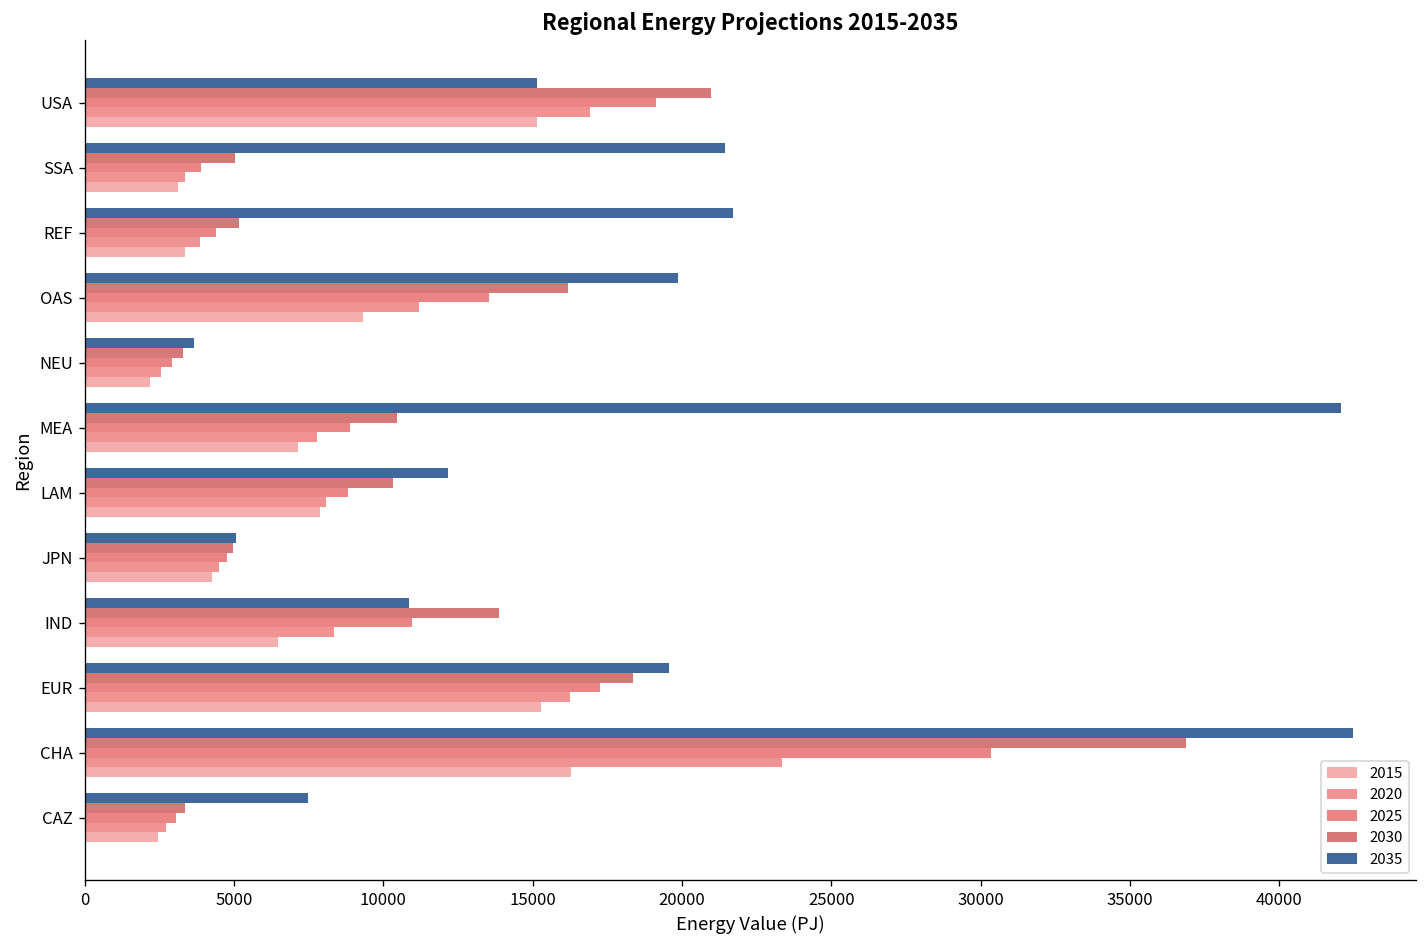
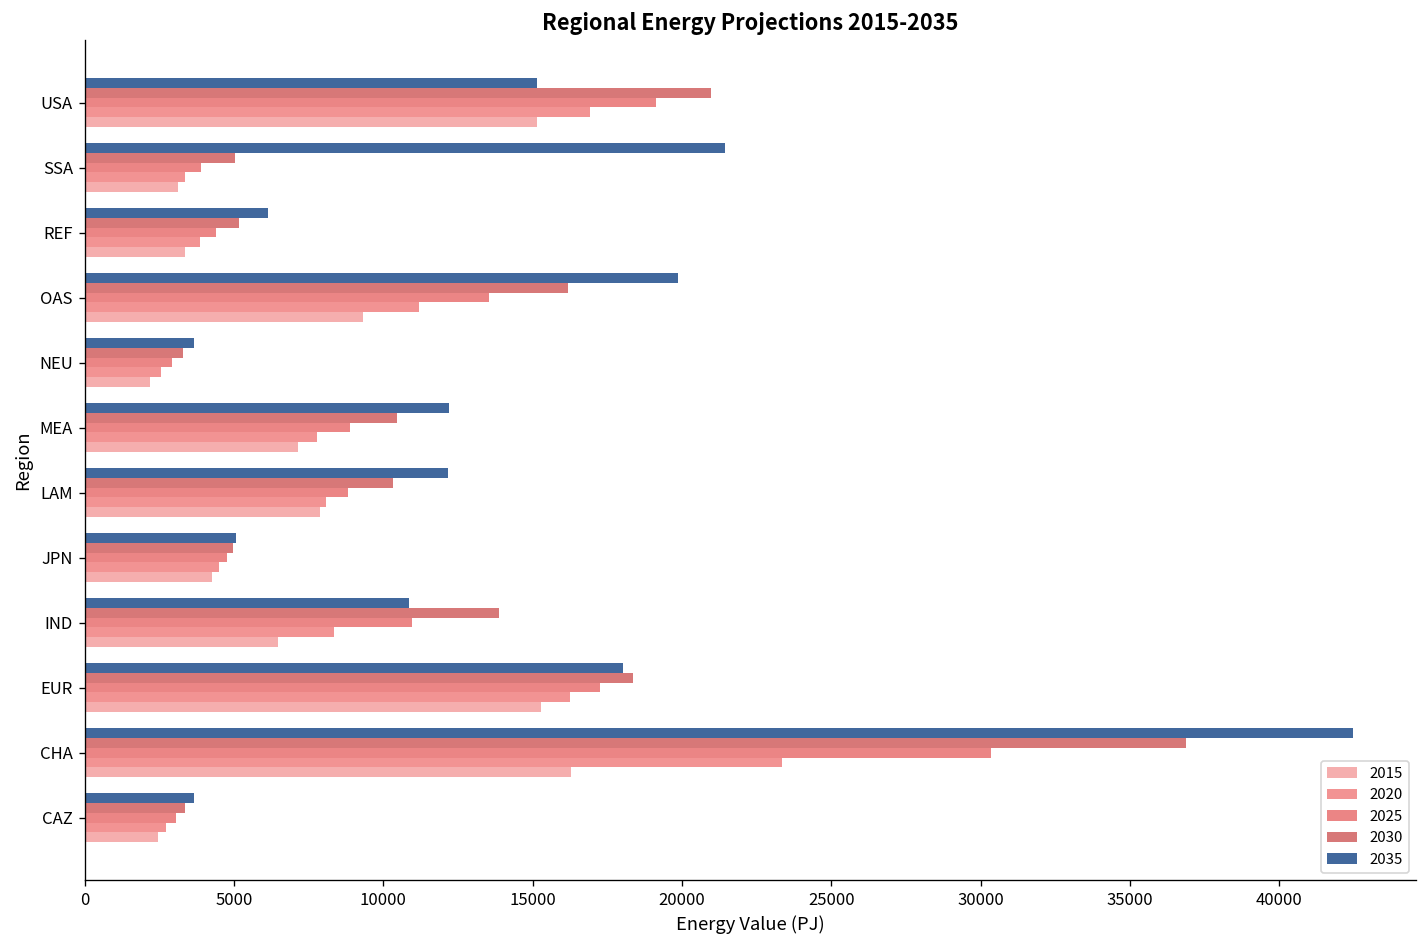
  {
    "2035": {
      "USA": 15100,
      "SSA": 21400,
-     "REF": 21700,
+     "REF": 6100,
      "OAS": 19900,
      "NEU": 3700,
-     "MEA": 42100,
+     "MEA": 12200,
      "LAM": 12200,
      "JPN": 5100,
      "IND": 10900,
-     "EUR": 19600,
+     "EUR": 18000,
      "CHA": 42500,
-     "CAZ": 7500
+     "CAZ": 3700
    }
  }
